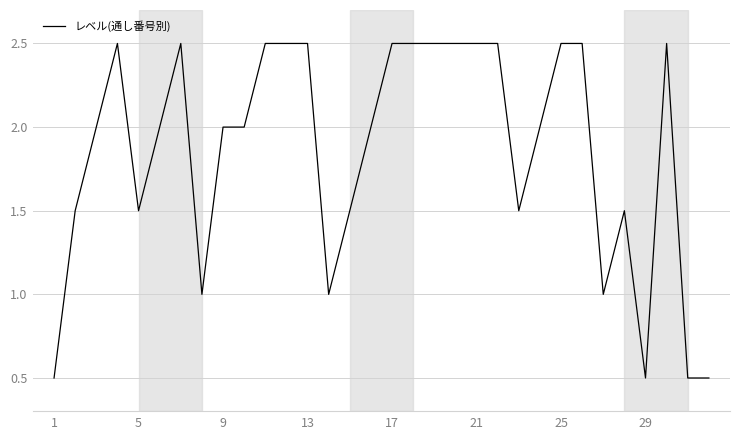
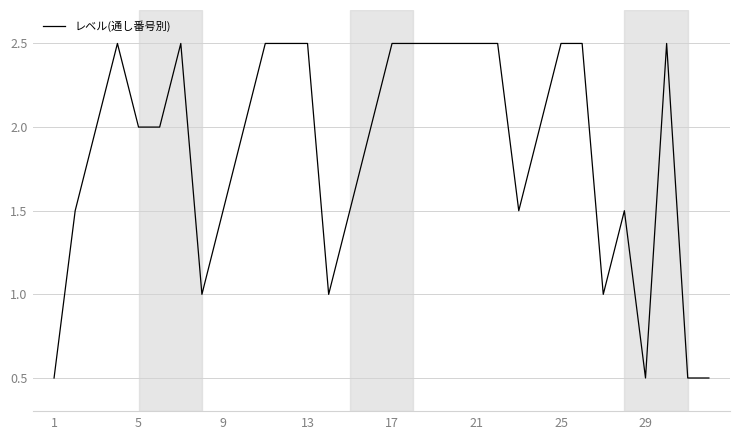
  {
    "1": 0.50,
-   "5": 1.50,
-   "9": 2.00,
+   "5": 2.00,
+   "9": 1.50,
    "13": 2.50,
    "17": 2.50,
    "21": 2.50,
    "25": 2.50,
    "29": 0.50
  }
